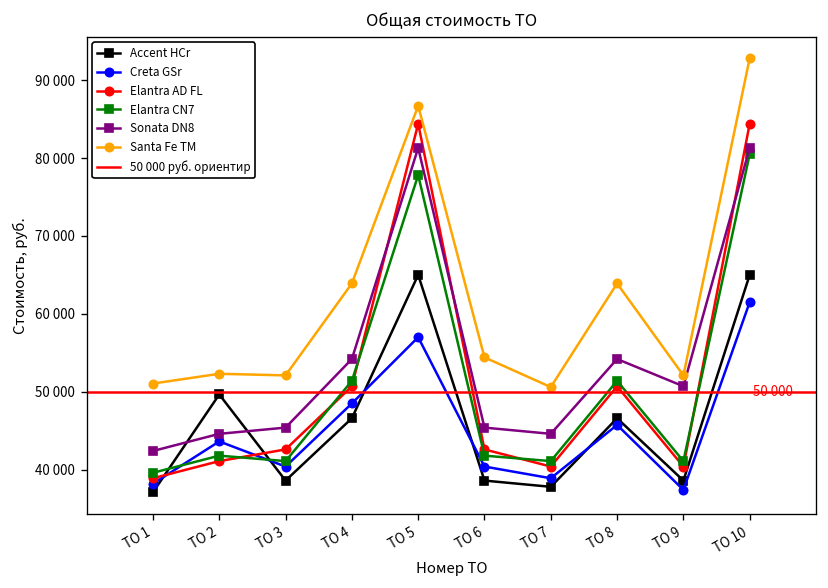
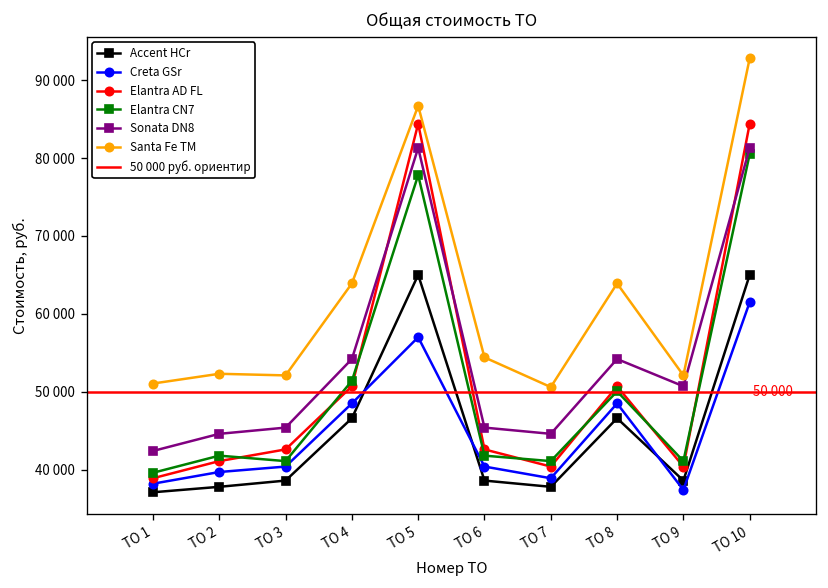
  {
    "Accent HCr": {
      "ТО 1": 37000,
-     "ТО 2": 50000,
+     "ТО 2": 38000,
      "ТО 3": 39000,
      "ТО 4": 47000,
      "ТО 5": 65000,
      "ТО 6": 39000,
      "ТО 7": 38000,
      "ТО 8": 47000,
      "ТО 9": 39000,
      "ТО 10": 65000
    },
    "Creta GSr": {
      "ТО 1": 38000,
-     "ТО 2": 44000,
+     "ТО 2": 40000,
      "ТО 3": 40000,
      "ТО 4": 49000,
      "ТО 5": 57000,
      "ТО 6": 40000,
      "ТО 7": 39000,
-     "ТО 8": 46000,
+     "ТО 8": 49000,
      "ТО 9": 37000,
      "ТО 10": 62000
    },
    "Elantra AD FL": {
      "ТО 1": 39000,
      "ТО 2": 41000,
      "ТО 3": 43000,
      "ТО 4": 51000,
      "ТО 5": 84000,
      "ТО 6": 43000,
      "ТО 7": 40000,
      "ТО 8": 51000,
      "ТО 9": 40000,
      "ТО 10": 84000
    },
    "Elantra CN7": {
      "ТО 1": 40000,
      "ТО 2": 42000,
      "ТО 3": 41000,
      "ТО 4": 51000,
      "ТО 5": 78000,
      "ТО 6": 42000,
      "ТО 7": 41000,
-     "ТО 8": 51000,
+     "ТО 8": 50000,
      "ТО 9": 41000,
      "ТО 10": 81000
    },
    "Sonata DN8": {
      "ТО 1": 42000,
      "ТО 2": 45000,
      "ТО 3": 45000,
      "ТО 4": 54000,
      "ТО 5": 81000,
      "ТО 6": 45000,
      "ТО 7": 45000,
      "ТО 8": 54000,
      "ТО 9": 51000,
      "ТО 10": 81000
    },
    "Santa Fe TM": {
      "ТО 1": 51000,
      "ТО 2": 52000,
      "ТО 3": 52000,
      "ТО 4": 64000,
      "ТО 5": 87000,
      "ТО 6": 54000,
      "ТО 7": 51000,
      "ТО 8": 64000,
      "ТО 9": 52000,
      "ТО 10": 93000
    }
  }
